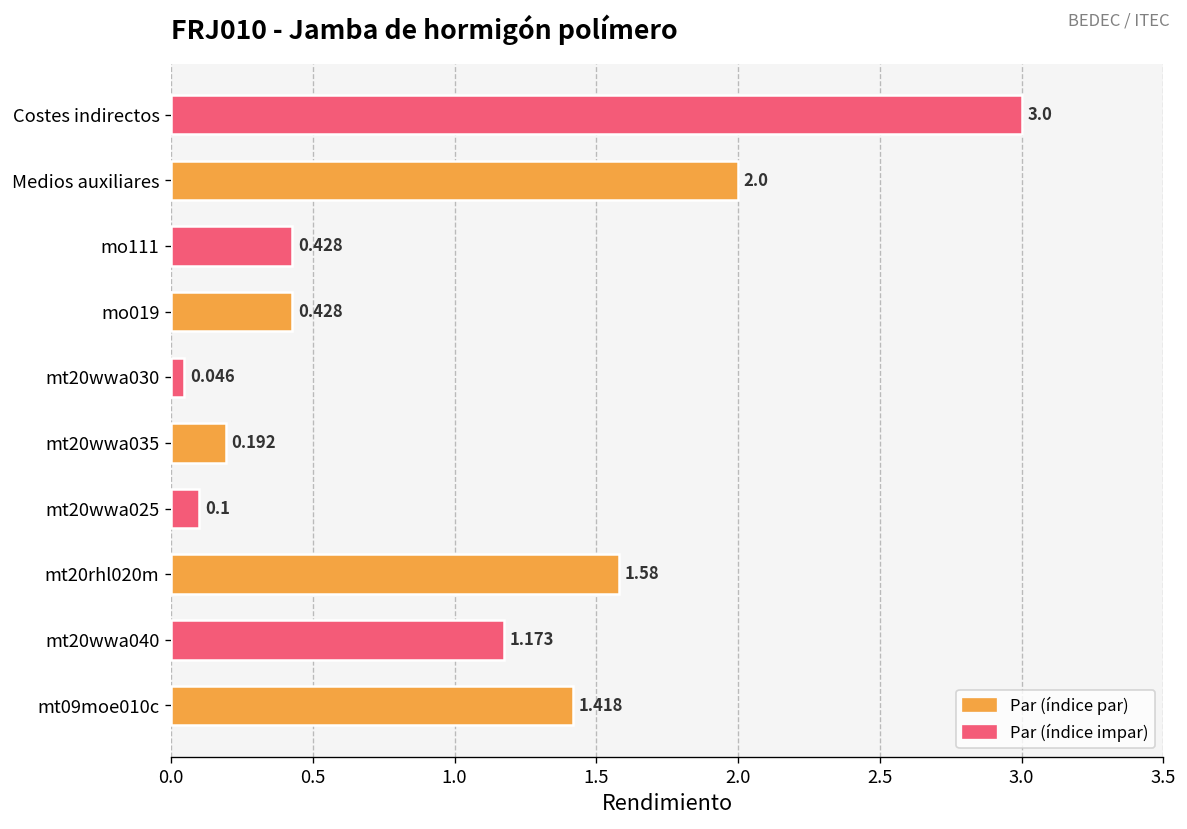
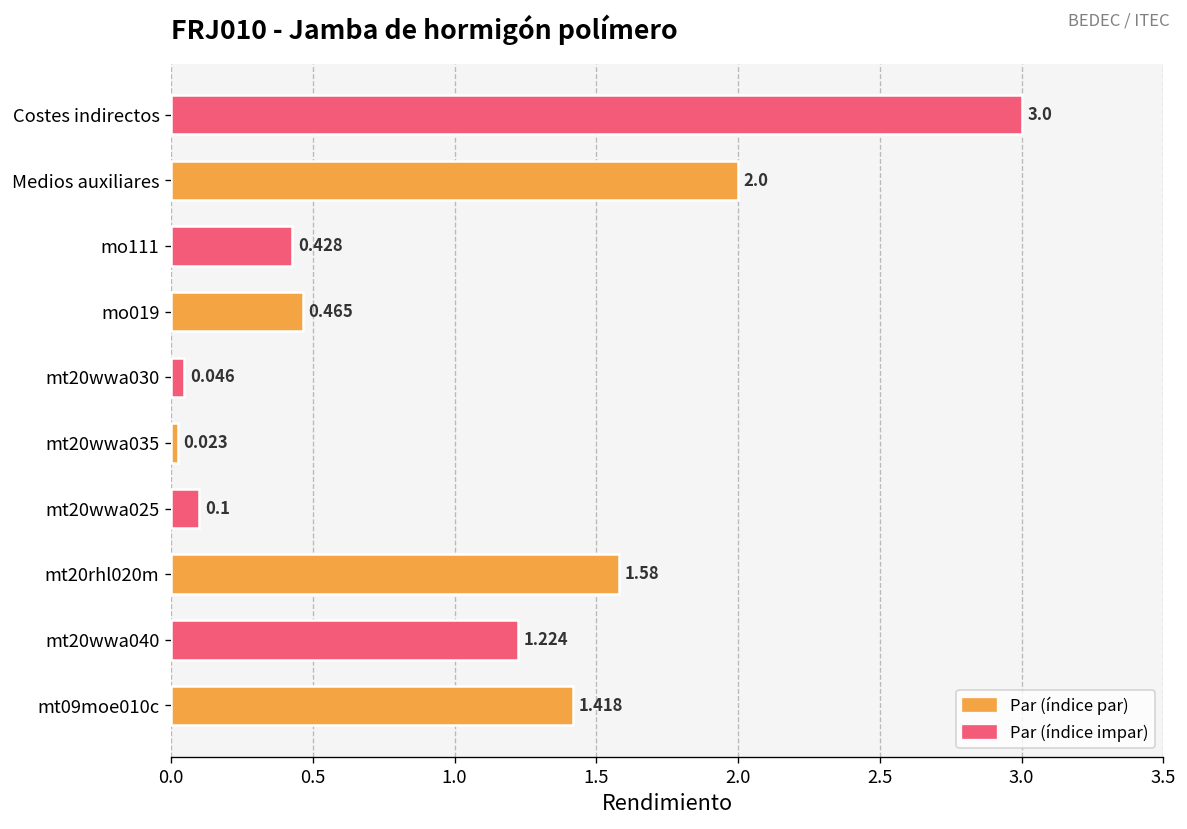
  {
    "Costes indirectos": 3.0,
    "Medios auxiliares": 2.0,
    "mo111": 0.428,
-   "mo019": 0.428,
+   "mo019": 0.465,
    "mt20wwa030": 0.046,
-   "mt20wwa035": 0.192,
+   "mt20wwa035": 0.023,
    "mt20wwa025": 0.1,
    "mt20rhl020m": 1.58,
-   "mt20wwa040": 1.173,
+   "mt20wwa040": 1.224,
    "mt09moe010c": 1.418
  }
